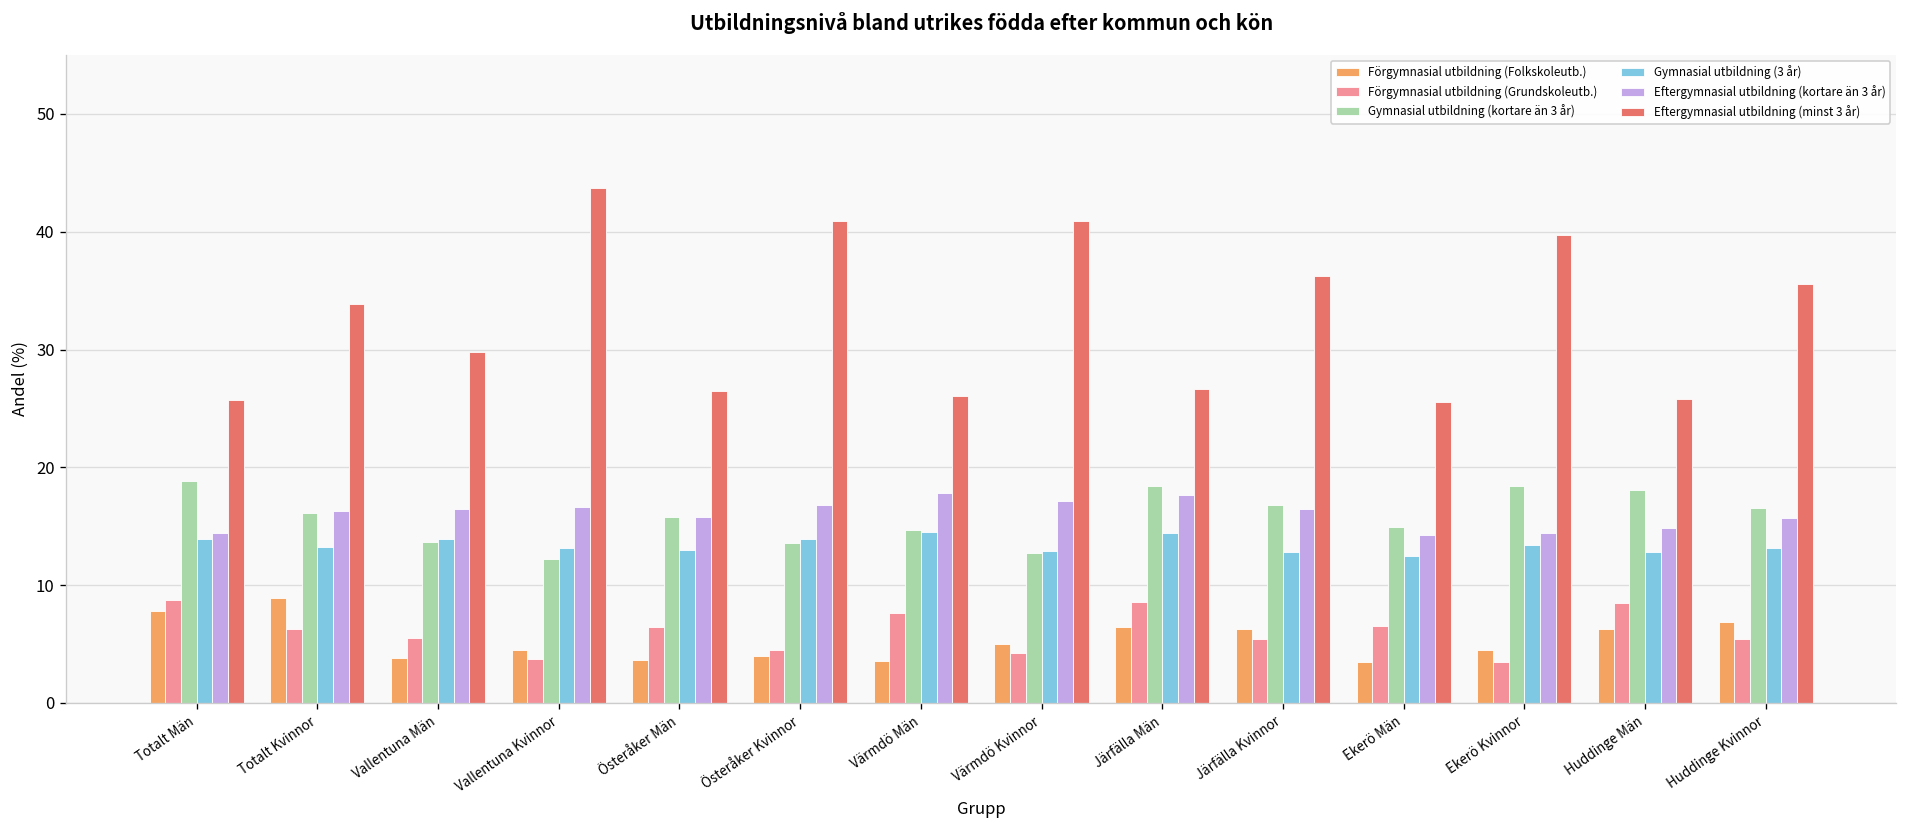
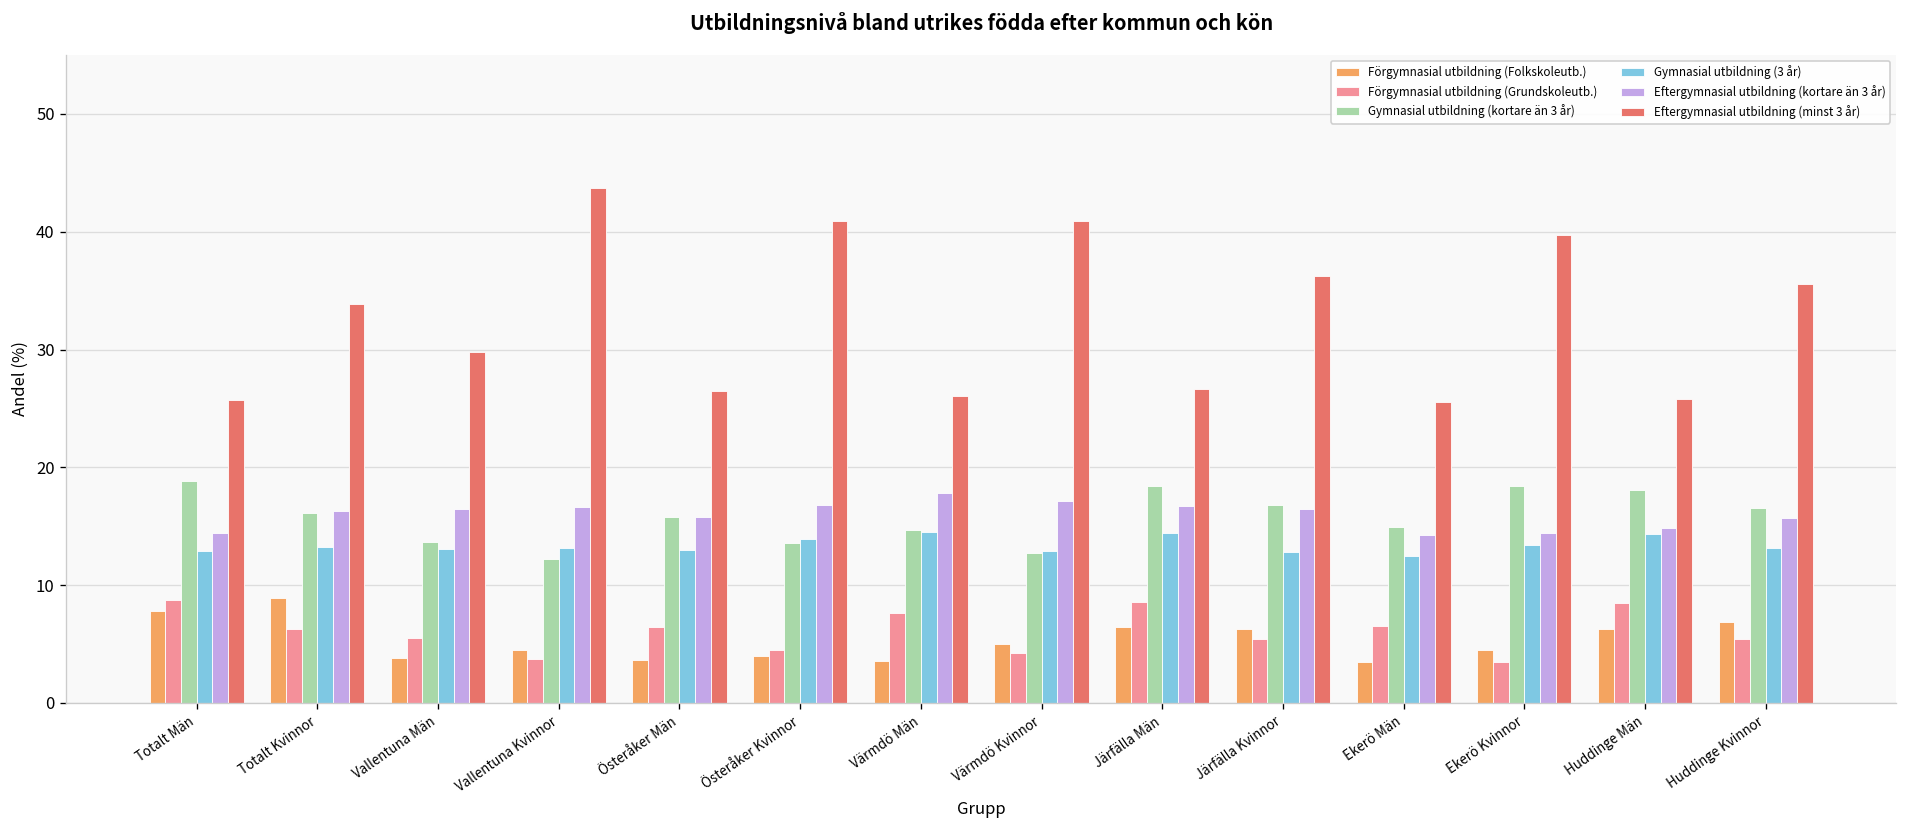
  {
    "Gymnasial utbildning (kortare än 3 år)": {
      "Totalt Män": 19,
      "Totalt Kvinnor": 16,
      "Vallentuna Män": 14,
      "Vallentuna Kvinnor": 12,
      "Österåker Män": 16,
      "Österåker Kvinnor": 14,
      "Värmdö Män": 15,
      "Värmdö Kvinnor": 13,
      "Järfälla Män": 18,
      "Järfälla Kvinnor": 17,
      "Ekerö Män": 15,
      "Ekerö Kvinnor": 18,
      "Huddinge Män": 18,
      "Huddinge Kvinnor": 17
    },
    "Gymnasial utbildning (3 år)": {
-     "Totalt Män": 14,
+     "Totalt Män": 13,
      "Totalt Kvinnor": 13,
-     "Vallentuna Män": 14,
+     "Vallentuna Män": 13,
      "Vallentuna Kvinnor": 13,
      "Österåker Män": 13,
      "Österåker Kvinnor": 14,
      "Värmdö Män": 15,
      "Värmdö Kvinnor": 13,
      "Järfälla Män": 14,
      "Järfälla Kvinnor": 13,
      "Ekerö Män": 12,
      "Ekerö Kvinnor": 13,
-     "Huddinge Män": 13,
+     "Huddinge Män": 14,
      "Huddinge Kvinnor": 13
    },
    "Eftergymnasial utbildning (kortare än 3 år)": {
      "Totalt Män": 14,
      "Totalt Kvinnor": 16,
      "Vallentuna Män": 16,
      "Vallentuna Kvinnor": 17,
      "Österåker Män": 16,
      "Österåker Kvinnor": 17,
      "Värmdö Män": 18,
      "Värmdö Kvinnor": 17,
-     "Järfälla Män": 18,
+     "Järfälla Män": 17,
      "Järfälla Kvinnor": 17,
      "Ekerö Män": 14,
      "Ekerö Kvinnor": 14,
      "Huddinge Män": 15,
      "Huddinge Kvinnor": 16
    }
  }
